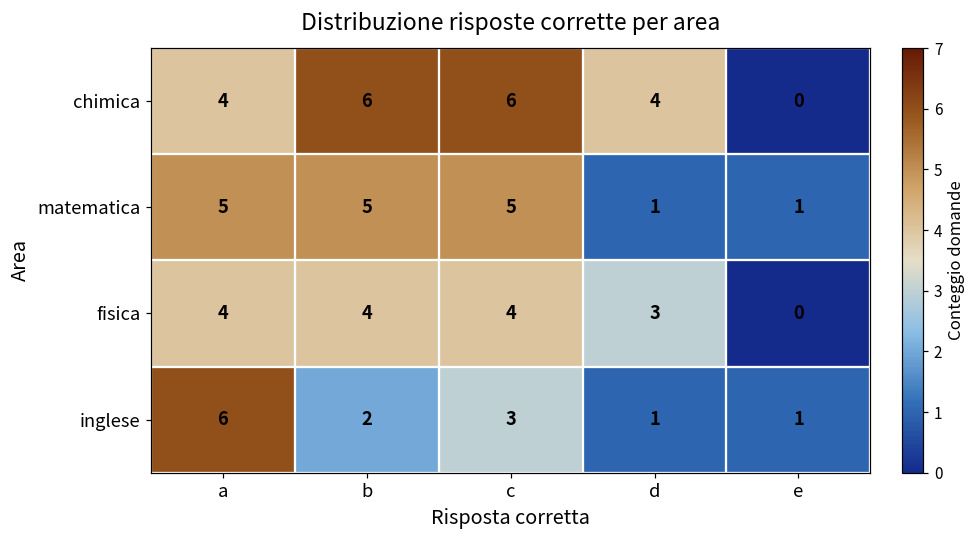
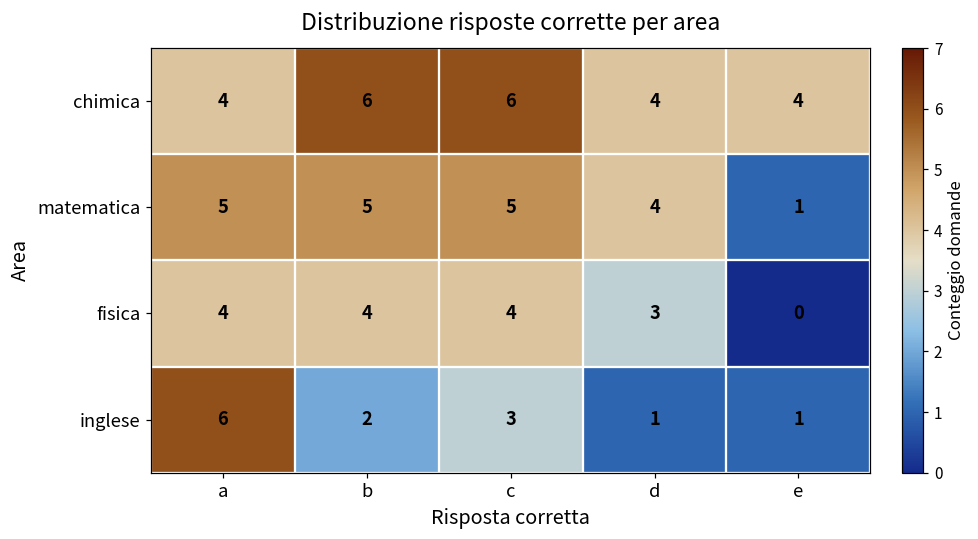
  {
    "chimica": {
      "a": 4,
      "b": 6,
      "c": 6,
      "d": 4,
-     "e": 0
+     "e": 4
    },
    "matematica": {
      "a": 5,
      "b": 5,
      "c": 5,
-     "d": 1,
+     "d": 4,
      "e": 1
    },
    "fisica": {
      "a": 4,
      "b": 4,
      "c": 4,
      "d": 3,
      "e": 0
    },
    "inglese": {
      "a": 6,
      "b": 2,
      "c": 3,
      "d": 1,
      "e": 1
    }
  }
